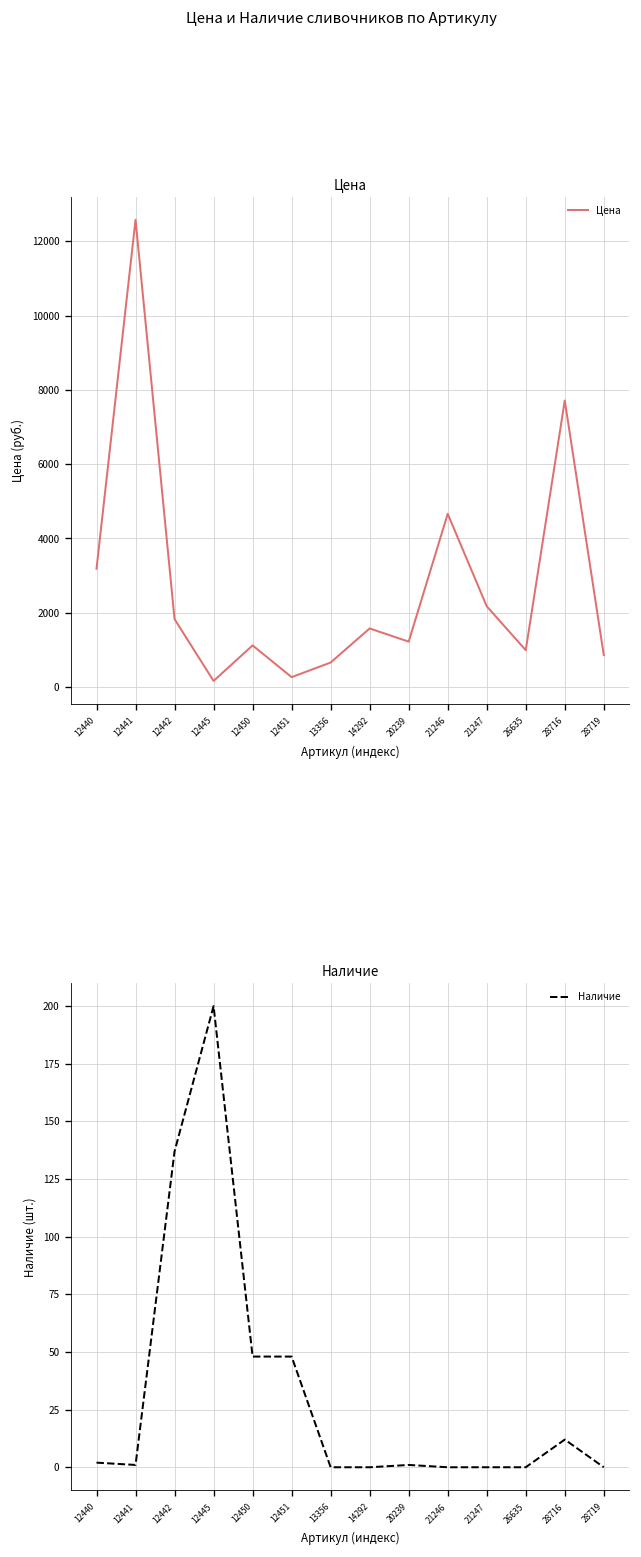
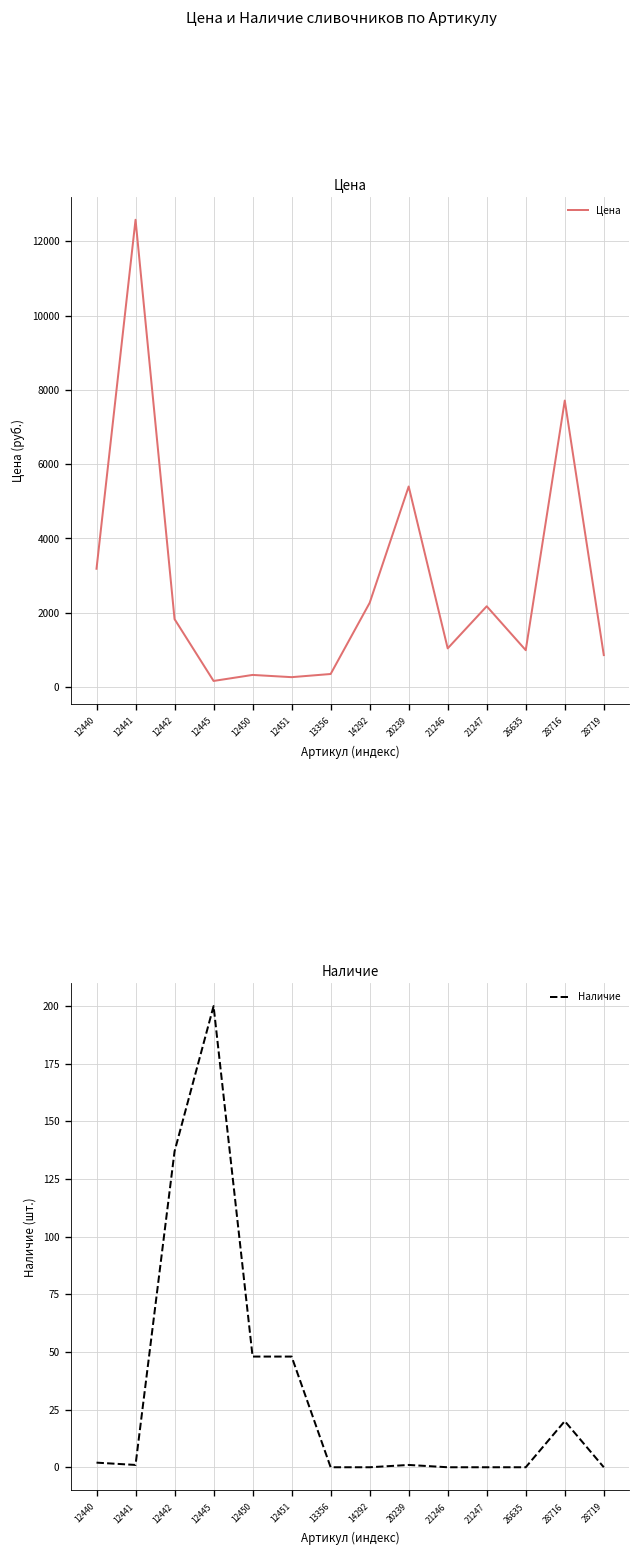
  {
    "Цена": {
      "12440": 3200,
      "12441": 12600,
      "12442": 1800,
      "12445": 200,
-     "12450": 1100,
+     "12450": 300,
      "12451": 300,
-     "13356": 700,
-     "14292": 1600,
-     "20239": 1200,
-     "21246": 4700,
+     "13356": 400,
+     "14292": 2300,
+     "20239": 5400,
+     "21246": 1000,
      "21247": 2200,
      "26635": 1000,
      "28716": 7700,
      "28719": 900
    },
    "Наличие": {
      "12440": 2,
      "12441": 1,
      "12442": 137,
      "12445": 200,
      "12450": 48,
      "12451": 48,
      "13356": 0,
      "14292": 0,
      "20239": 1,
      "21246": 0,
      "21247": 0,
      "26635": 0,
-     "28716": 12,
+     "28716": 20,
      "28719": 0
    }
  }
